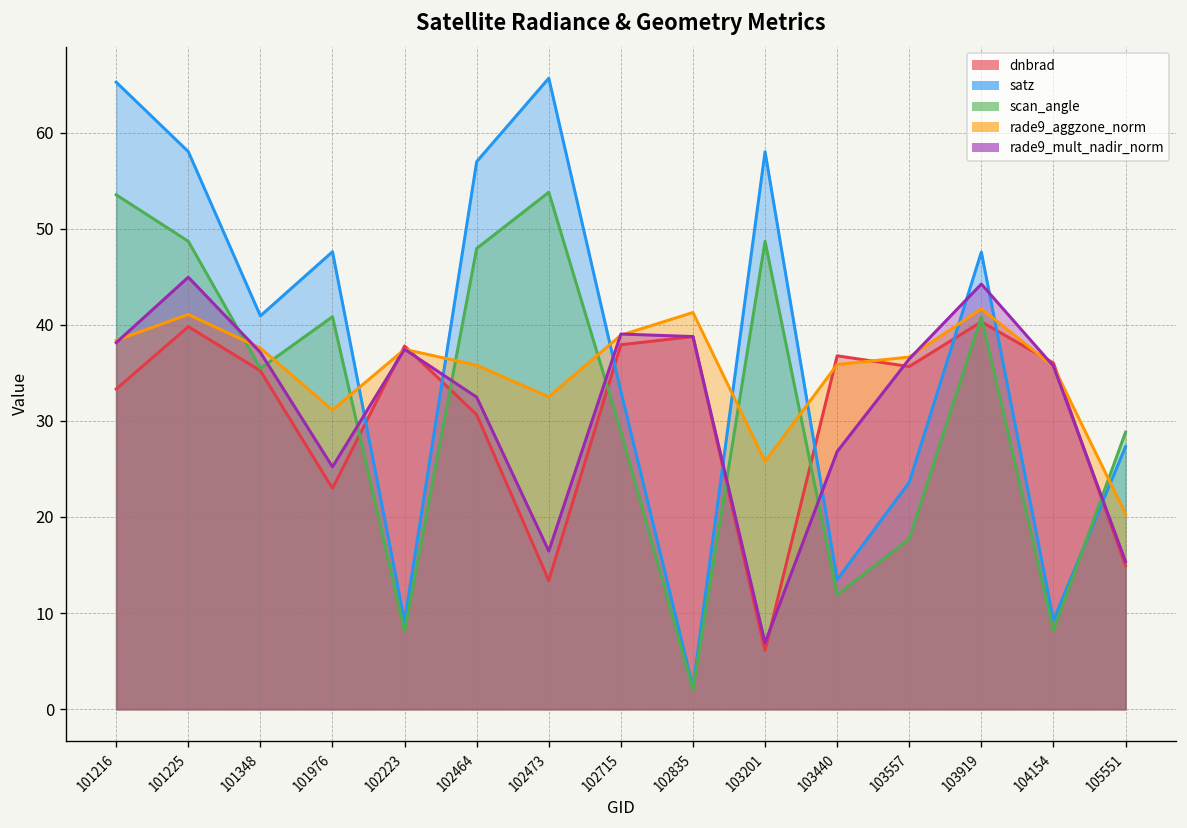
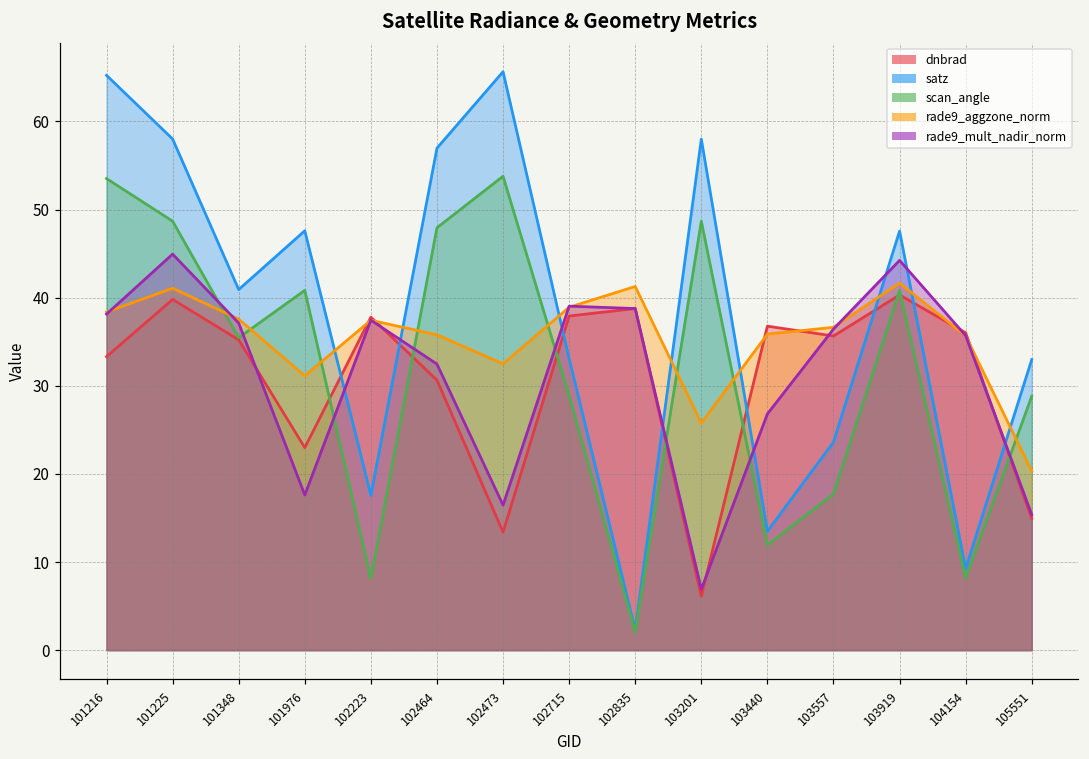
  {
    "dnbrad": {
      "101216": 33,
      "101225": 40,
      "101976": 23,
      "102223": 38,
      "102464": 31,
      "102473": 13,
      "102715": 38,
      "103201": 6,
      "103440": 37,
      "103557": 36,
      "103919": 40,
      "104154": 36,
      "105551": 15
    },
    "satz": {
      "101216": 65,
      "101225": 58,
      "101348": 41,
      "101976": 48,
-     "102223": 9,
+     "102223": 18,
      "102464": 57,
      "102473": 66,
      "102715": 33,
      "103201": 58,
      "103440": 13,
      "103557": 24,
      "103919": 48,
      "104154": 9,
-     "105551": 27
+     "105551": 33
    },
    "scan_angle": {
      "101216": 54,
      "101225": 49,
      "101976": 41,
      "102223": 8,
      "102464": 48,
      "102473": 54,
      "102715": 29,
      "103201": 49,
      "103440": 12,
      "103557": 18,
      "103919": 41,
      "104154": 8,
      "105551": 29
    },
    "rade9_aggzone_norm": {
      "101225": 41,
      "101348": 38,
      "101976": 31,
      "102464": 36,
      "102473": 32,
      "102835": 41,
      "103201": 26,
      "103440": 36,
      "103919": 42,
      "105551": 20
    },
    "rade9_mult_nadir_norm": {
      "101225": 45,
      "101348": 37,
-     "101976": 25,
+     "101976": 18,
      "102464": 32,
      "102473": 16,
      "103201": 7,
      "103440": 27,
      "103919": 44,
      "105551": 15
    }
  }
